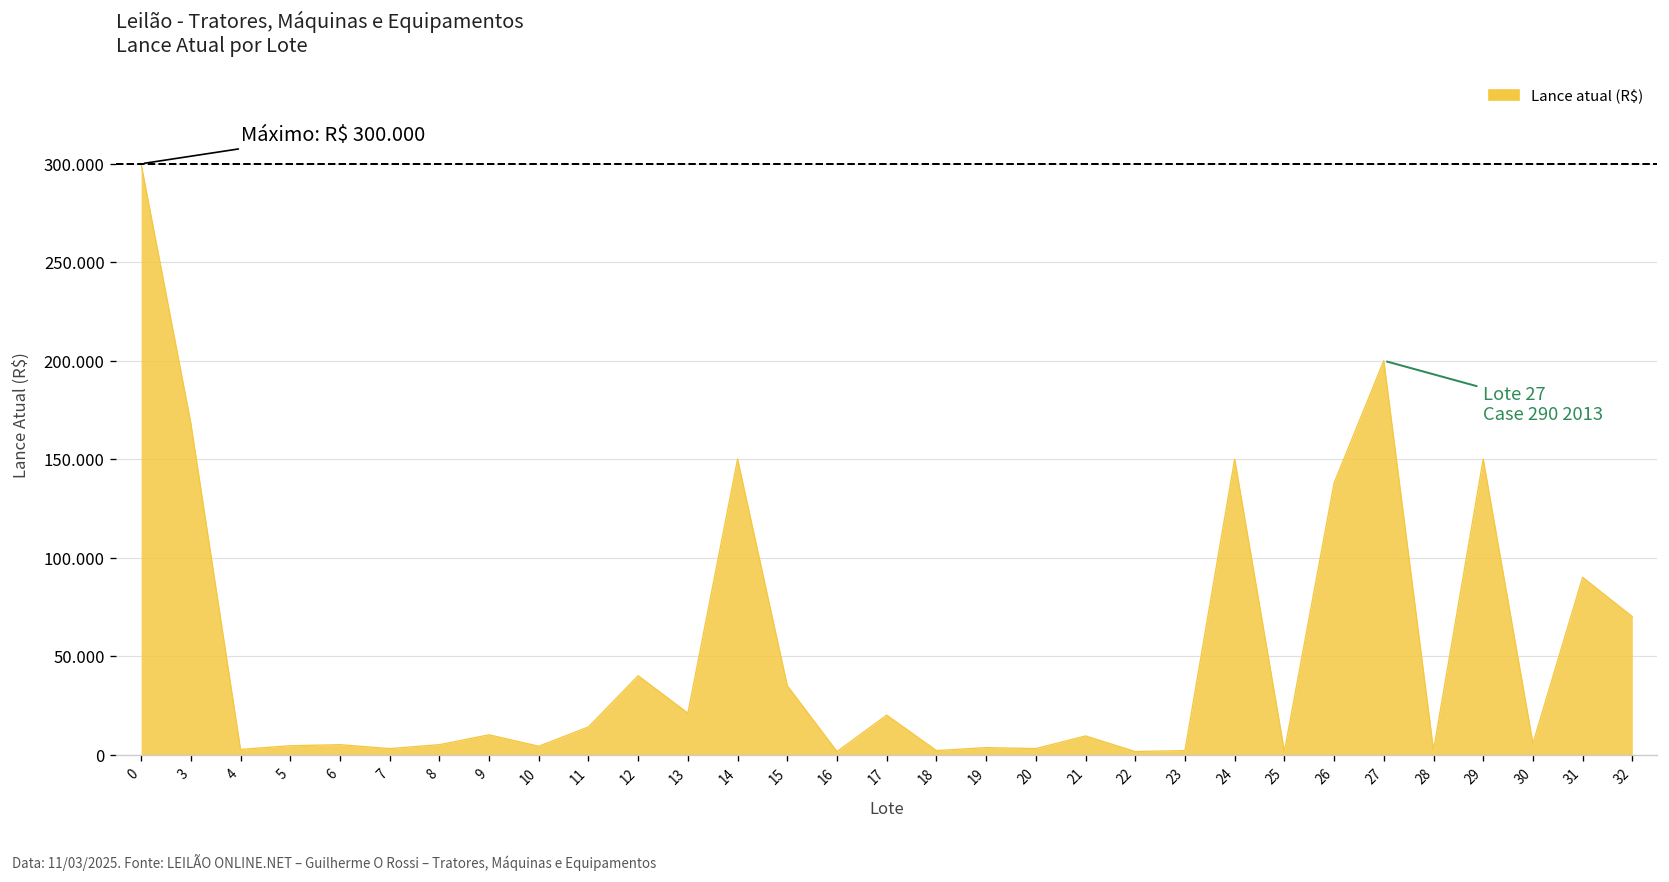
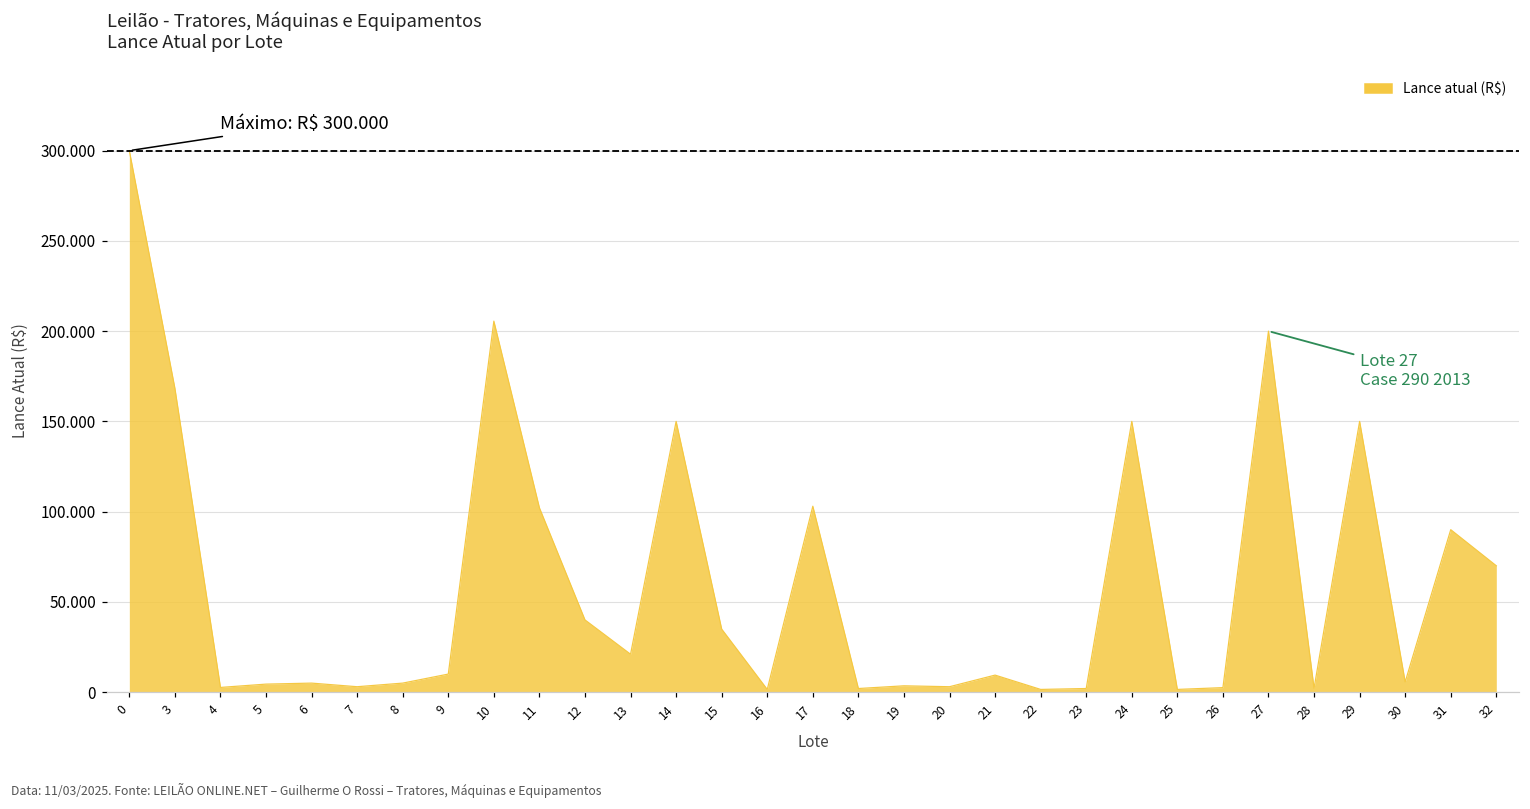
  {
    "3": 168,
    "4": 3,
    "5": 4,
    "6": 5,
    "7": 3,
    "8": 5,
    "9": 10,
-   "10": 4,
-   "11": 14,
+   "10": 206,
+   "11": 102,
    "12": 40,
    "13": 21,
    "14": 150,
    "15": 35,
    "16": 2,
-   "17": 20,
+   "17": 103,
    "18": 2,
    "19": 4,
    "20": 3,
    "21": 9,
    "22": 2,
    "23": 2,
    "24": 150,
    "25": 2,
-   "26": 138,
+   "26": 3,
    "28": 2,
    "29": 150,
    "30": 6,
    "31": 90,
    "32": 70
  }
